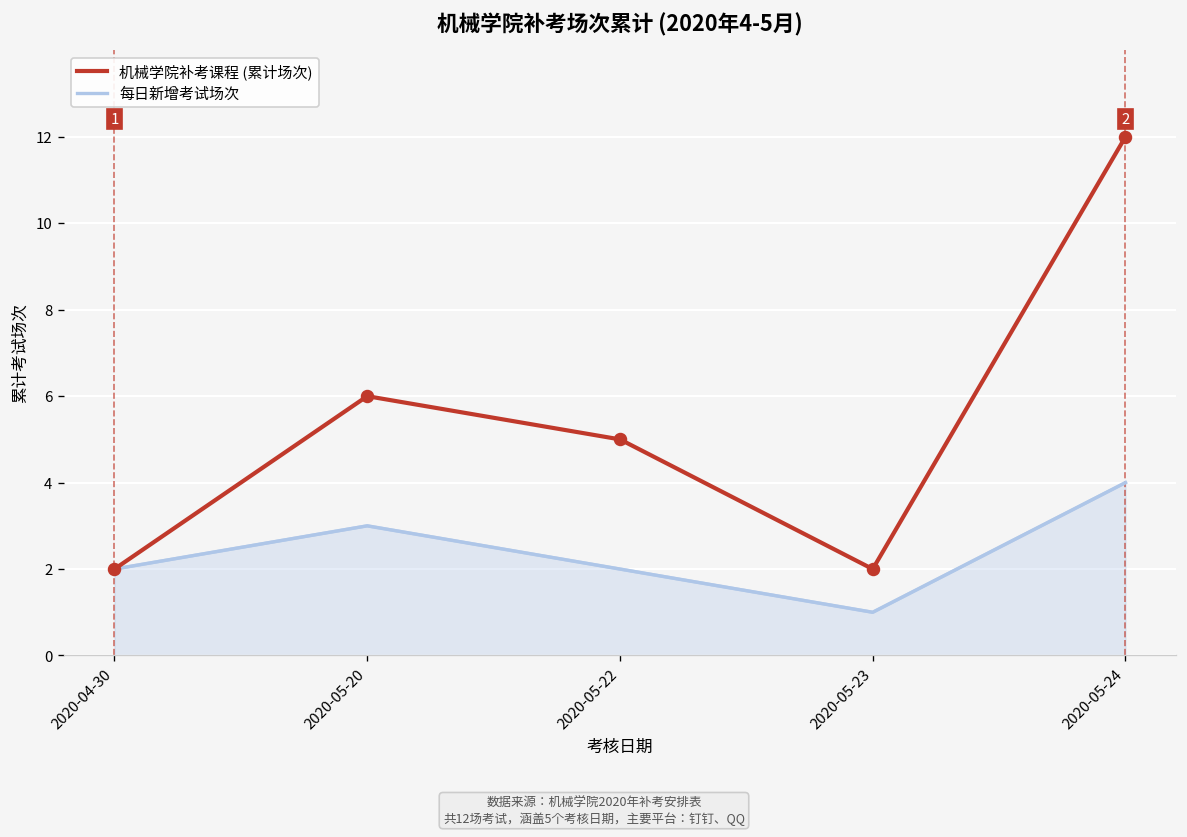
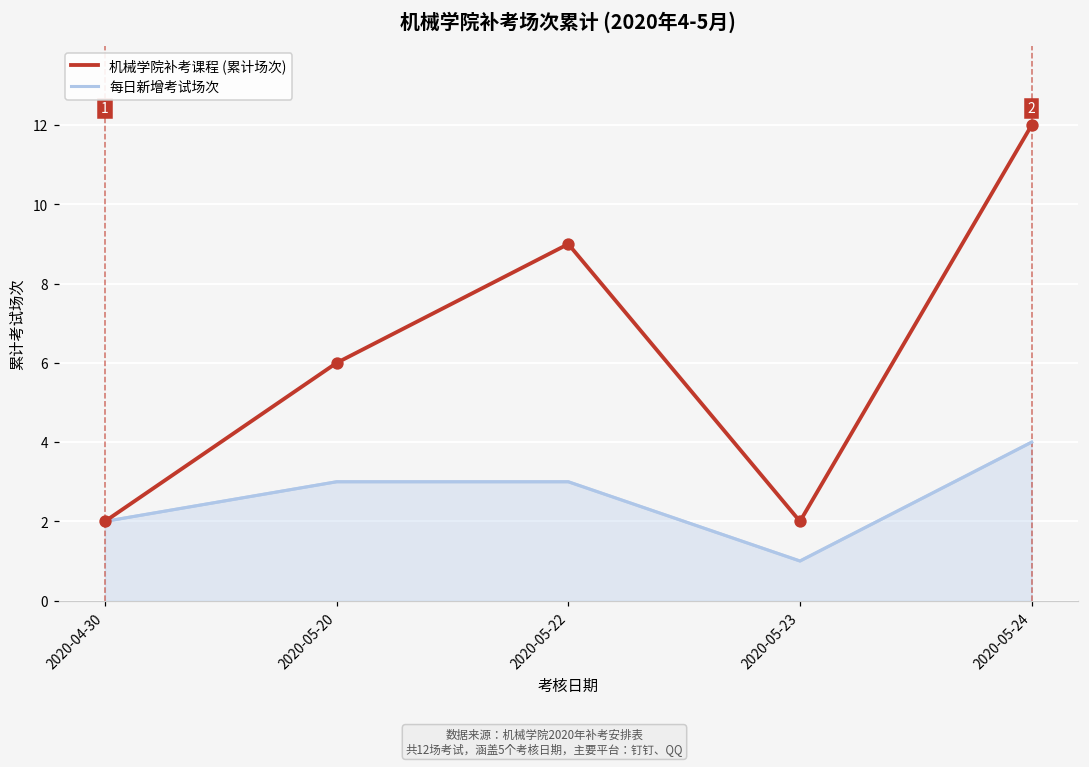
  {
    "机械学院补考课程 (累计场次)": {
      "2020-05-20": 6,
-     "2020-05-22": 5,
+     "2020-05-22": 9,
      "2020-05-23": 2
    },
    "每日新增考试场次": {
      "2020-05-20": 3,
-     "2020-05-22": 2,
+     "2020-05-22": 3,
      "2020-05-23": 1,
      "2020-05-24": 4
    }
  }
